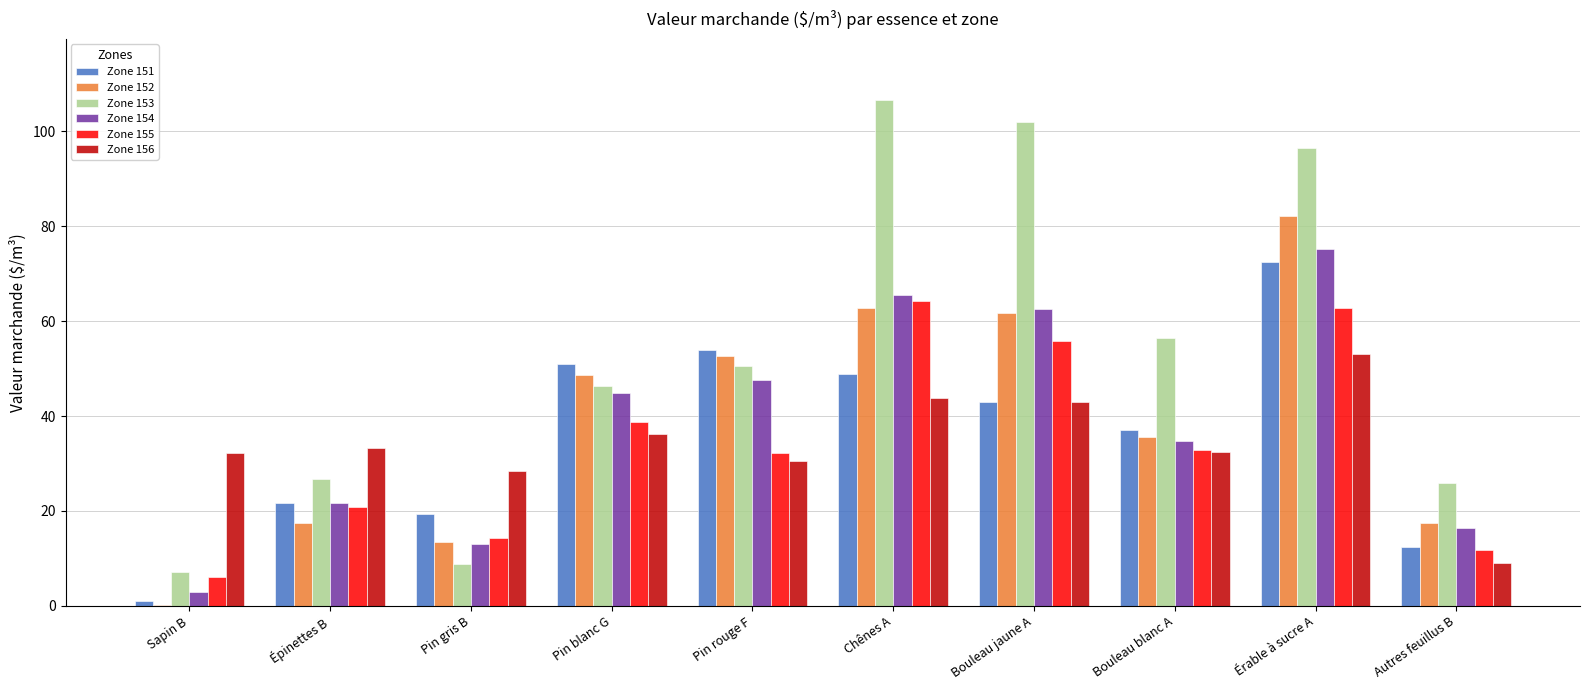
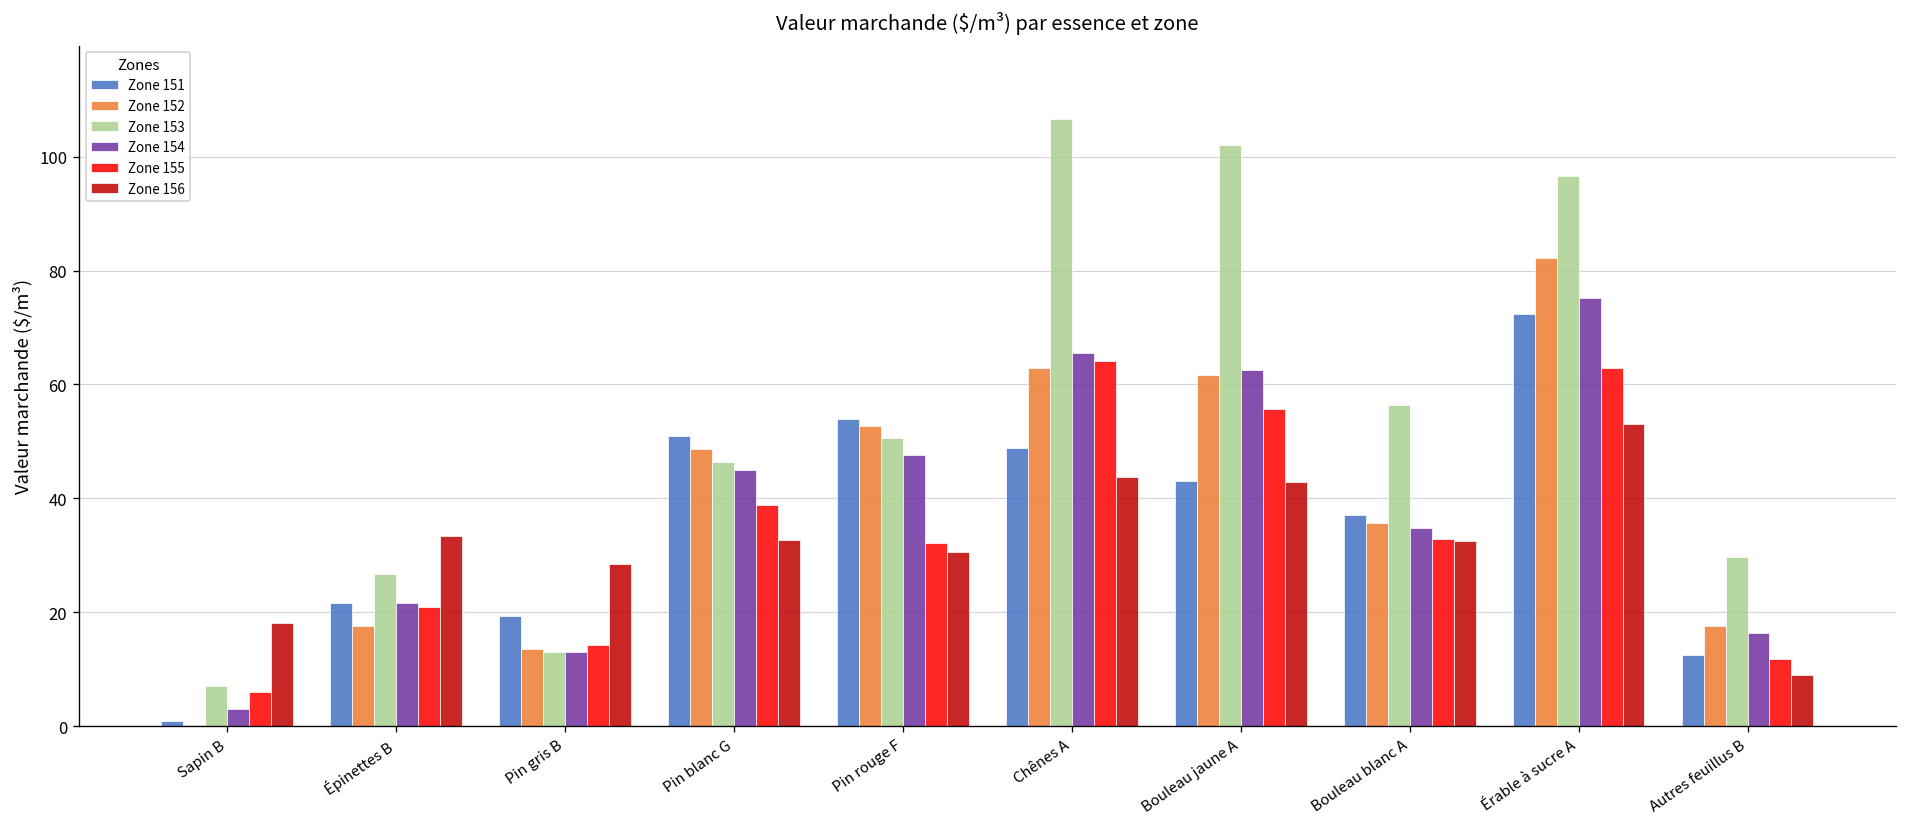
  {
    "Zone 151": {
      "Sapin B": 1,
      "Épinettes B": 22,
      "Pin gris B": 19,
      "Pin blanc G": 51,
      "Pin rouge F": 54,
      "Chênes A": 49,
      "Bouleau jaune A": 43,
      "Bouleau blanc A": 37,
      "Érable à sucre A": 72,
      "Autres feuillus B": 12
    },
    "Zone 152": {
      "Épinettes B": 18,
      "Pin gris B": 13,
      "Pin blanc G": 49,
      "Pin rouge F": 53,
      "Chênes A": 63,
      "Bouleau jaune A": 62,
      "Bouleau blanc A": 36,
      "Érable à sucre A": 82,
      "Autres feuillus B": 18
    },
    "Zone 153": {
      "Sapin B": 7,
      "Épinettes B": 27,
-     "Pin gris B": 9,
+     "Pin gris B": 13,
      "Pin blanc G": 46,
      "Pin rouge F": 51,
      "Chênes A": 107,
      "Bouleau jaune A": 102,
      "Bouleau blanc A": 56,
      "Érable à sucre A": 97,
-     "Autres feuillus B": 26
+     "Autres feuillus B": 30
    },
    "Zone 154": {
      "Sapin B": 3,
      "Épinettes B": 22,
      "Pin gris B": 13,
      "Pin blanc G": 45,
      "Pin rouge F": 48,
      "Chênes A": 66,
      "Bouleau jaune A": 62,
      "Bouleau blanc A": 35,
      "Érable à sucre A": 75,
      "Autres feuillus B": 16
    },
    "Zone 155": {
      "Sapin B": 6,
      "Épinettes B": 21,
      "Pin gris B": 14,
      "Pin blanc G": 39,
      "Pin rouge F": 32,
      "Chênes A": 64,
      "Bouleau jaune A": 56,
      "Bouleau blanc A": 33,
      "Érable à sucre A": 63,
      "Autres feuillus B": 12
    },
    "Zone 156": {
-     "Sapin B": 32,
+     "Sapin B": 18,
      "Épinettes B": 33,
      "Pin gris B": 28,
-     "Pin blanc G": 36,
+     "Pin blanc G": 33,
      "Pin rouge F": 31,
      "Chênes A": 44,
      "Bouleau jaune A": 43,
      "Bouleau blanc A": 33,
      "Érable à sucre A": 53,
      "Autres feuillus B": 9
    }
  }
